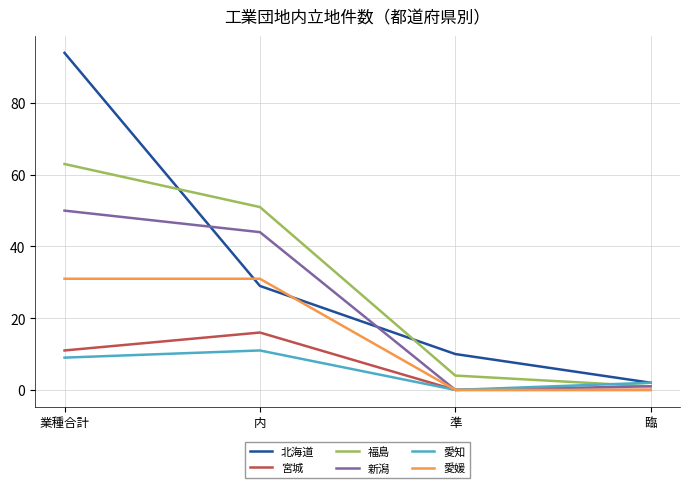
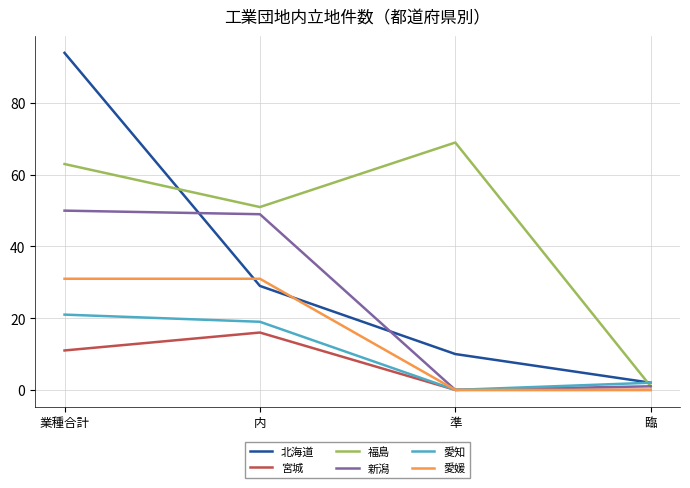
  {
    "北海道": {
      "業種合計": 94,
      "内": 29,
      "準": 10
    },
    "宮城": {
      "業種合計": 11,
      "内": 16
    },
    "福島": {
      "業種合計": 63,
      "内": 51,
-     "準": 4
+     "準": 69
    },
    "新潟": {
      "業種合計": 50,
-     "内": 44
+     "内": 49
    },
    "愛知": {
-     "業種合計": 9,
-     "内": 11
+     "業種合計": 21,
+     "内": 19
    },
    "愛媛": {
      "業種合計": 31,
      "内": 31
    }
  }
